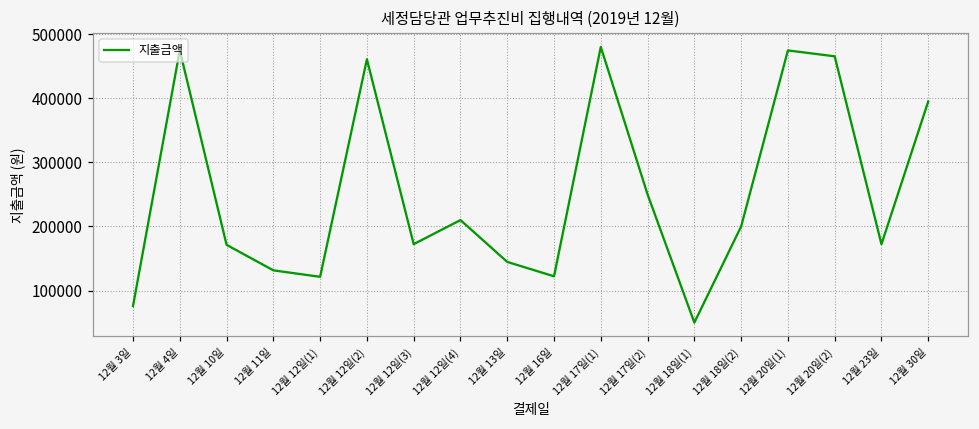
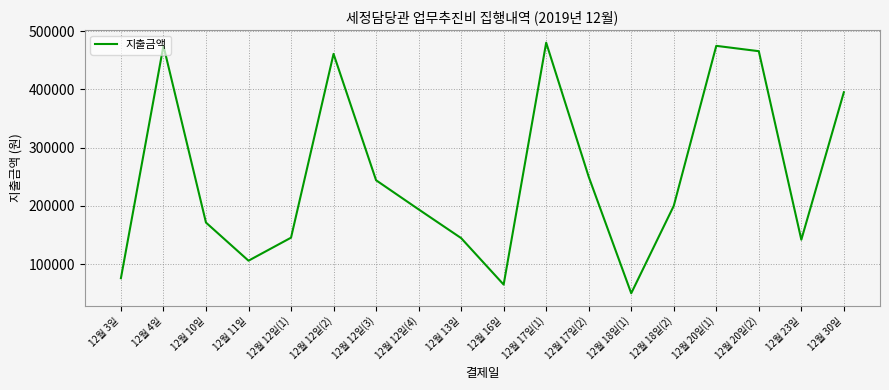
  {
    "12월 3일": 80000,
    "12월 10일": 170000,
-   "12월 11일": 130000,
-   "12월 12일(1)": 120000,
+   "12월 11일": 110000,
+   "12월 12일(1)": 150000,
    "12월 12일(2)": 460000,
-   "12월 12일(3)": 170000,
-   "12월 12일(4)": 210000,
+   "12월 12일(3)": 240000,
+   "12월 12일(4)": 190000,
    "12월 13일": 140000,
-   "12월 16일": 120000,
+   "12월 16일": 70000,
    "12월 17일(1)": 480000,
    "12월 17일(2)": 250000,
    "12월 18일(1)": 50000,
    "12월 18일(2)": 200000,
    "12월 20일(1)": 470000,
    "12월 20일(2)": 470000,
-   "12월 23일": 170000,
+   "12월 23일": 140000,
    "12월 30일": 400000
  }
